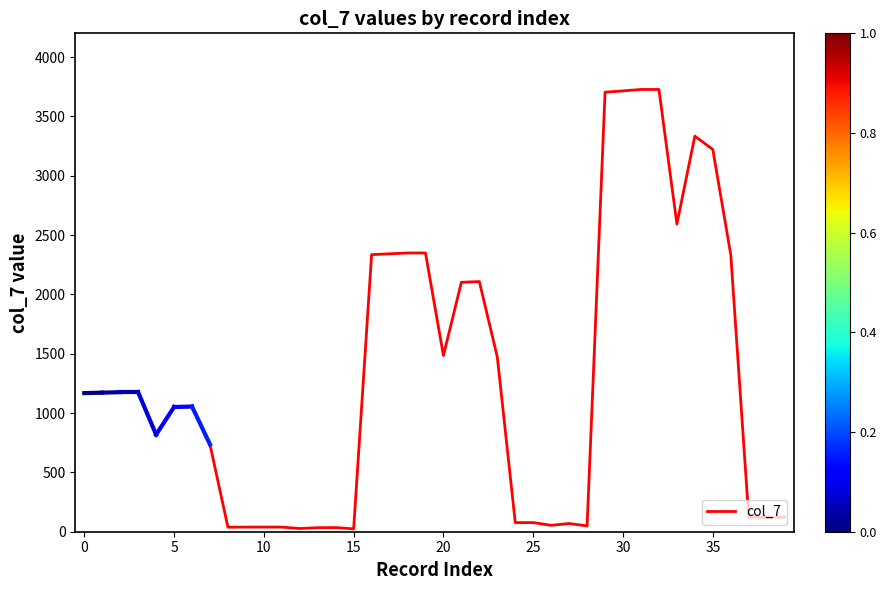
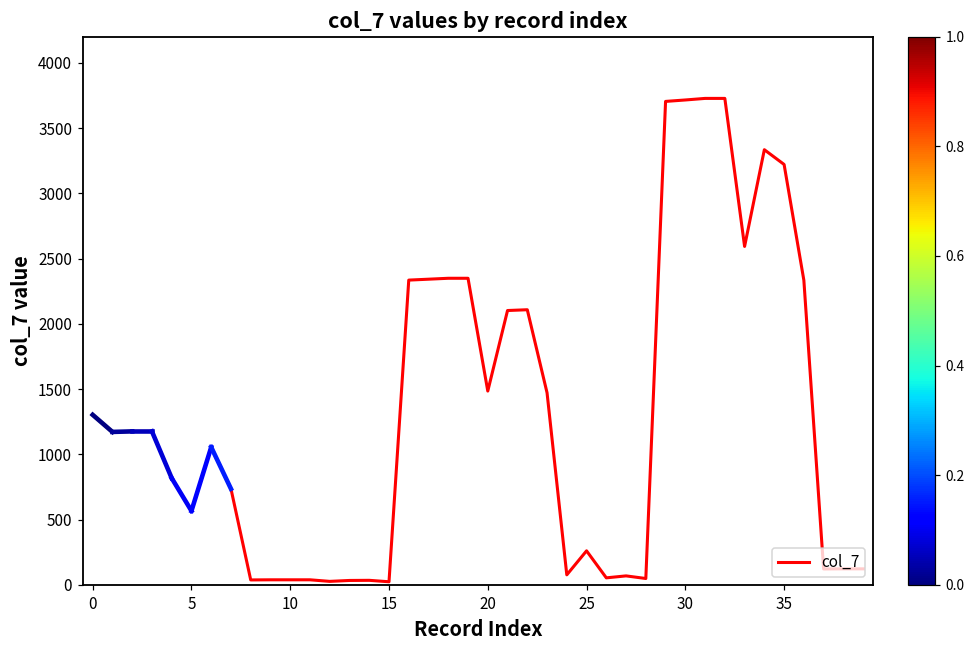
  {
    "col_7": {
-     "0": 1170,
-     "5": 1050,
+     "0": 1300,
+     "5": 570,
      "10": 40,
      "15": 20,
      "20": 1490,
-     "25": 80,
+     "25": 260,
      "30": 3720,
      "35": 3220
    }
  }
